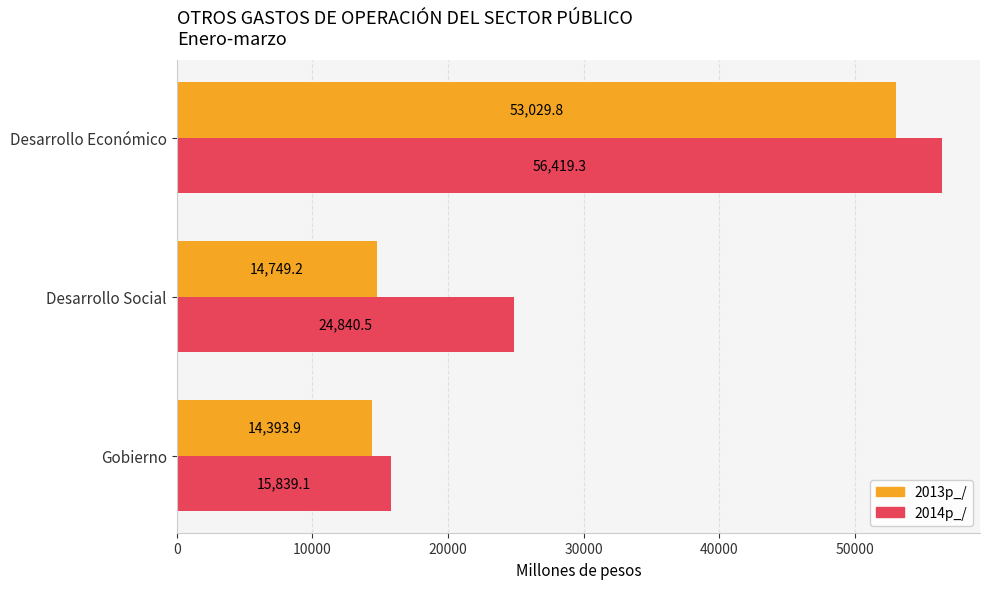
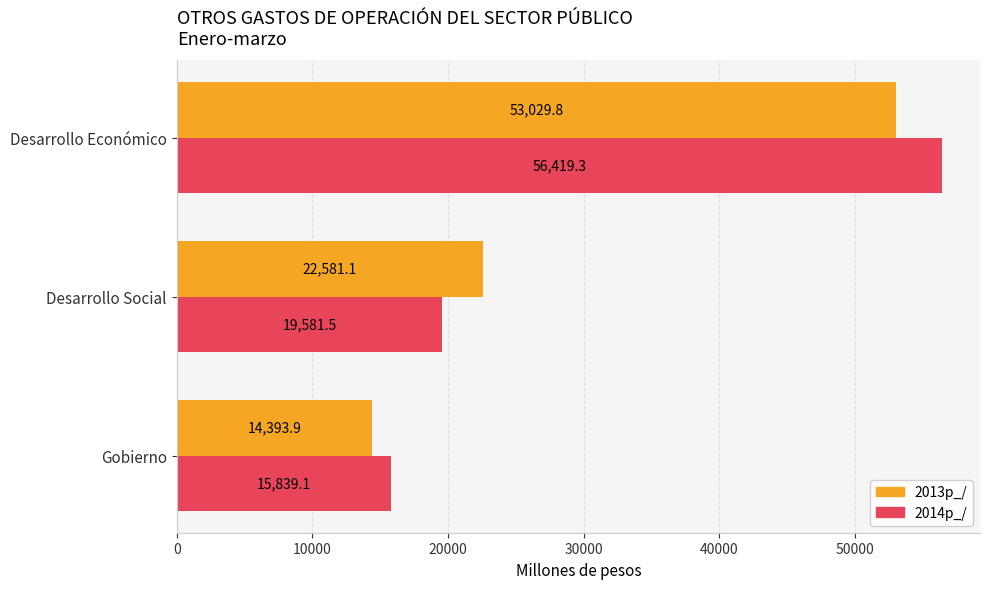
  {
    "2013p_/": {
      "Desarrollo Económico": "53,029.8",
-     "Desarrollo Social": "14,749.2",
+     "Desarrollo Social": "22,581.1",
      "Gobierno": "14,393.9"
    },
    "2014p_/": {
      "Desarrollo Económico": "56,419.3",
-     "Desarrollo Social": "24,840.5",
+     "Desarrollo Social": "19,581.5",
      "Gobierno": "15,839.1"
    }
  }
